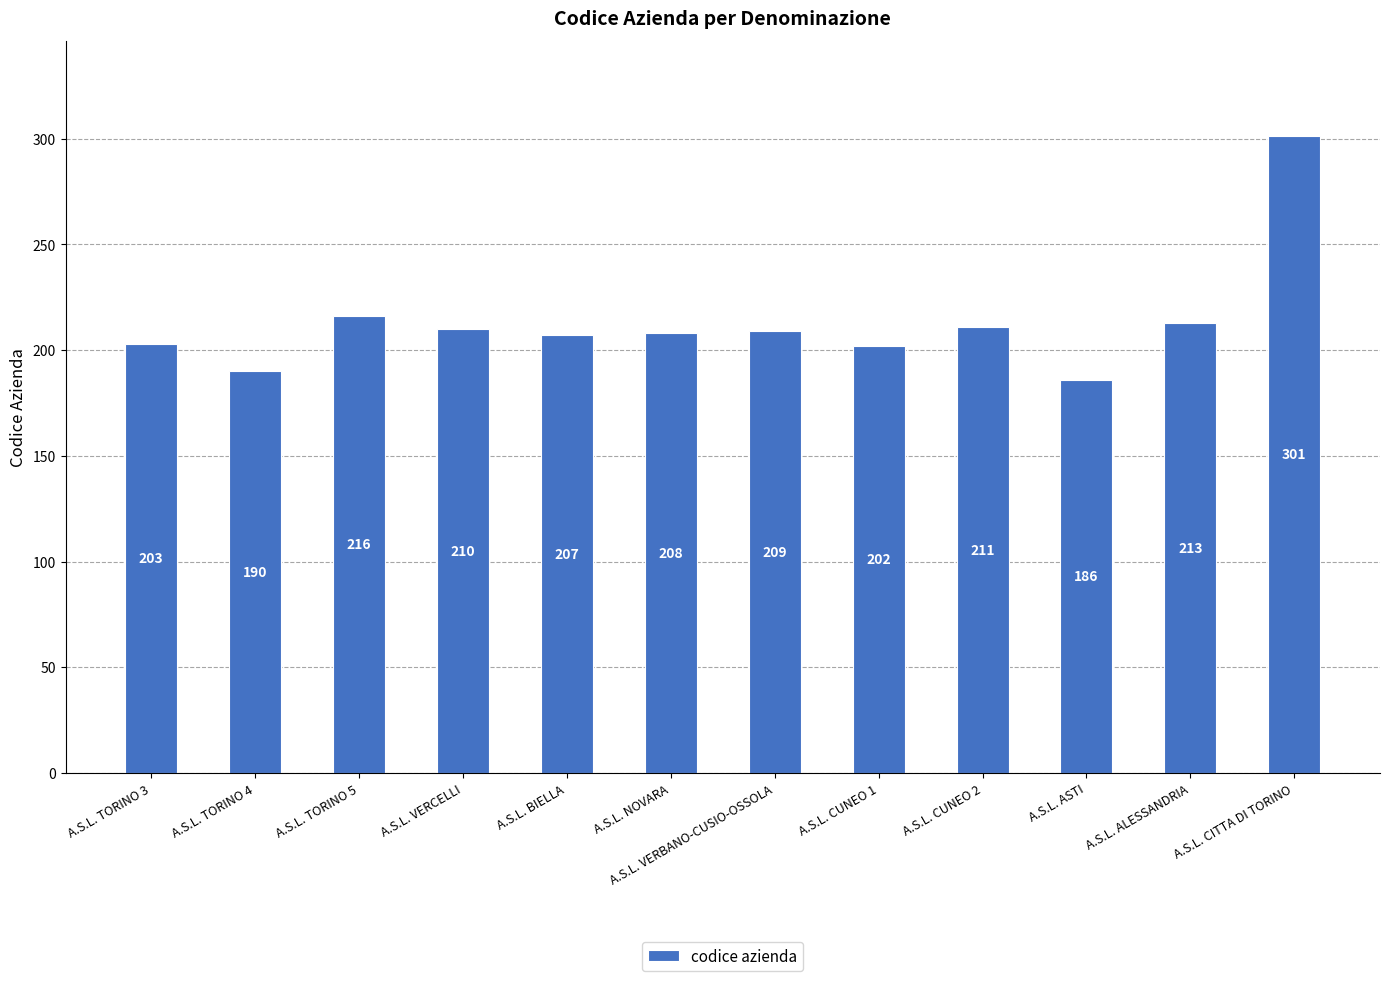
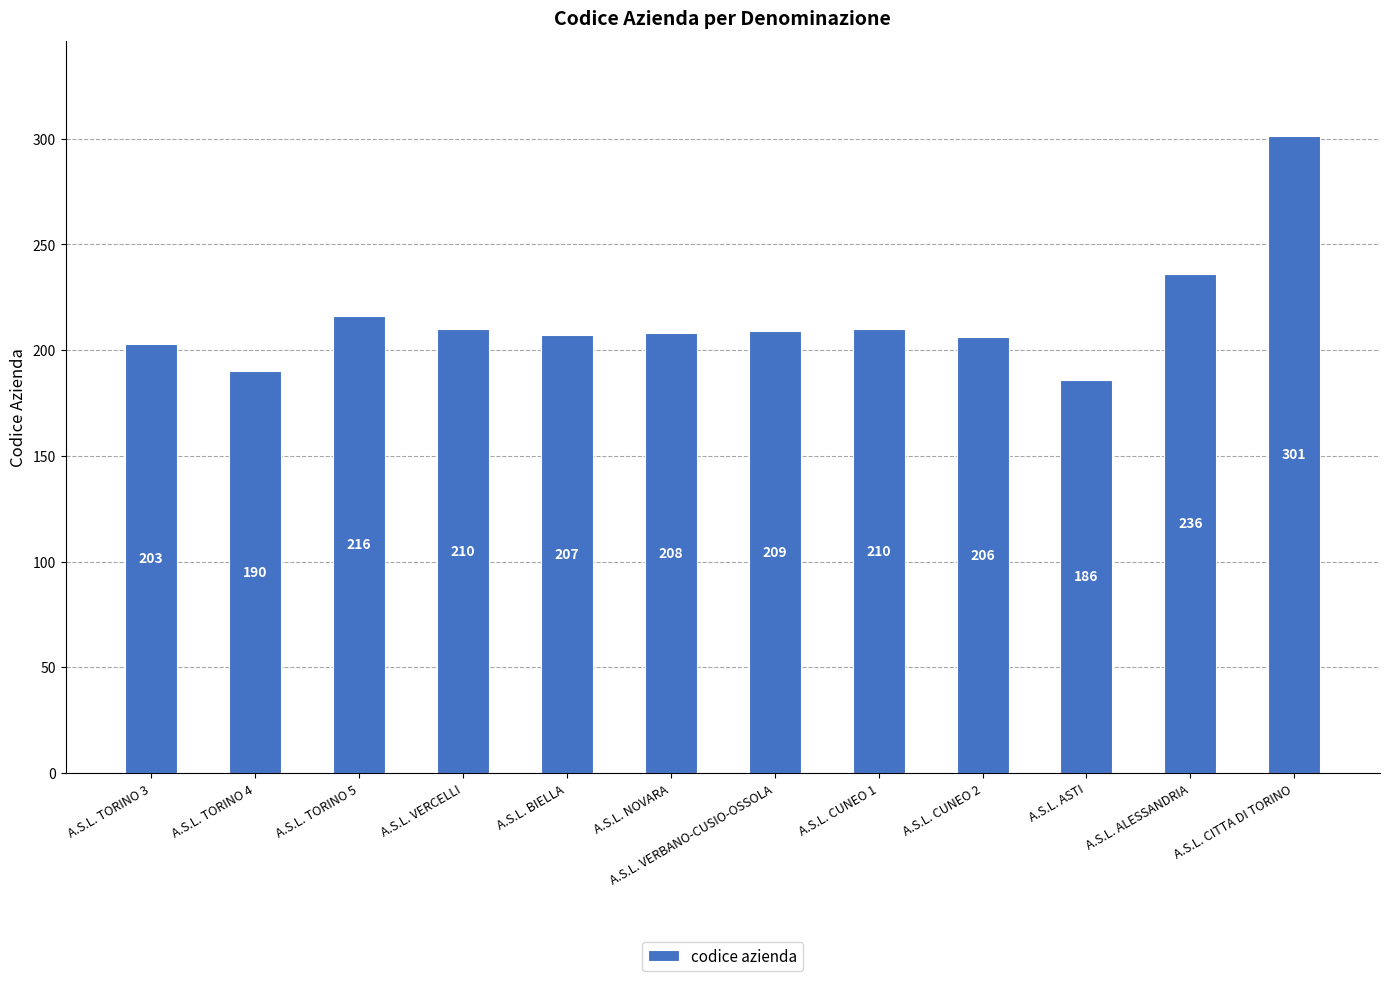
  {
    "A.S.L. TORINO 3": 203,
    "A.S.L. TORINO 4": 190,
    "A.S.L. TORINO 5": 216,
    "A.S.L. VERCELLI": 210,
    "A.S.L. BIELLA": 207,
    "A.S.L. NOVARA": 208,
    "A.S.L. VERBANO-CUSIO-OSSOLA": 209,
-   "A.S.L. CUNEO 1": 202,
-   "A.S.L. CUNEO 2": 211,
+   "A.S.L. CUNEO 1": 210,
+   "A.S.L. CUNEO 2": 206,
    "A.S.L. ASTI": 186,
-   "A.S.L. ALESSANDRIA": 213,
+   "A.S.L. ALESSANDRIA": 236,
    "A.S.L. CITTA DI TORINO": 301
  }
